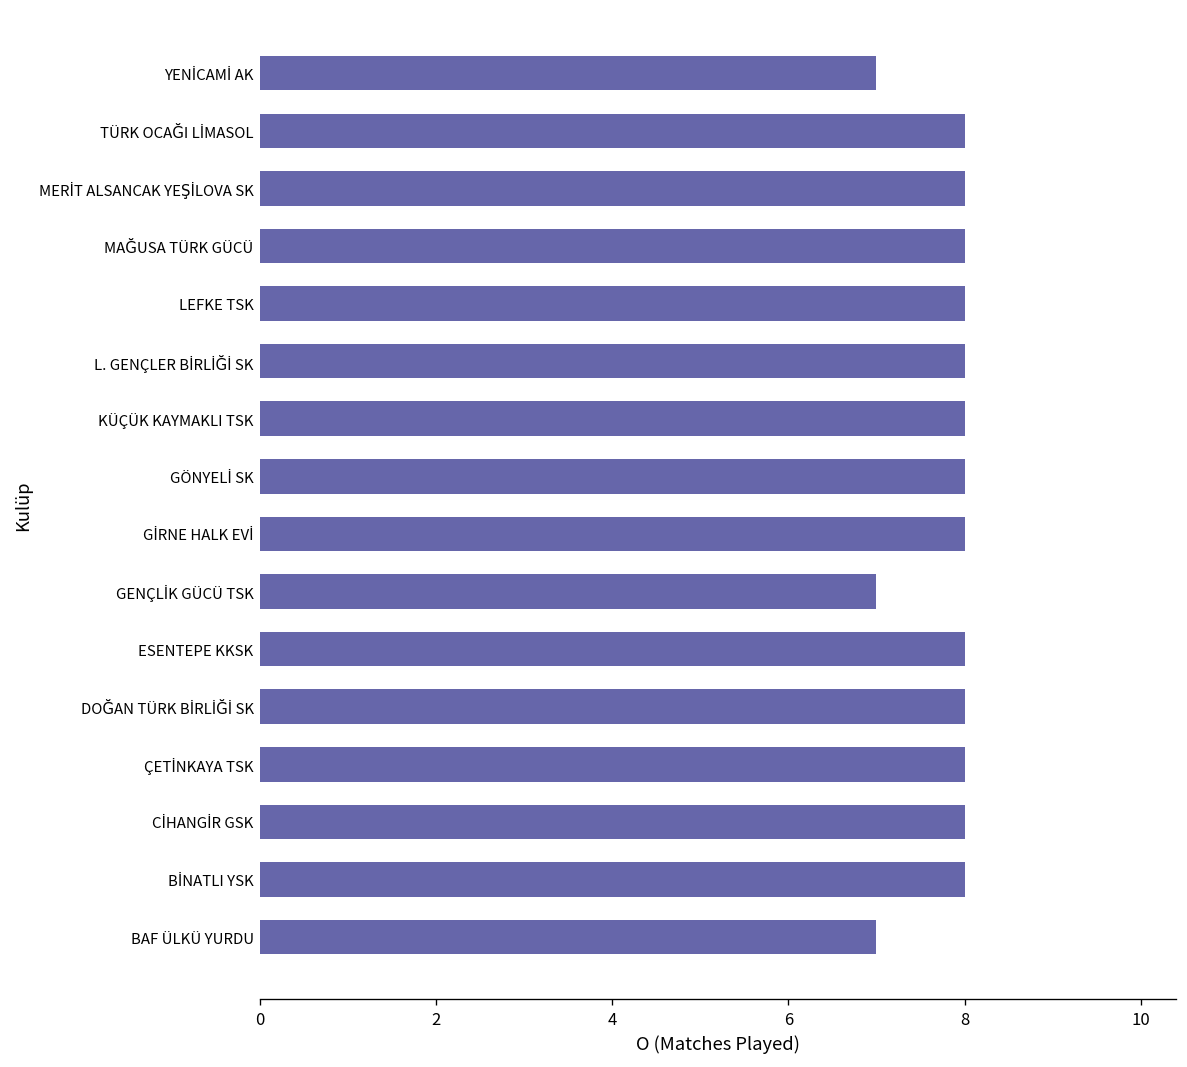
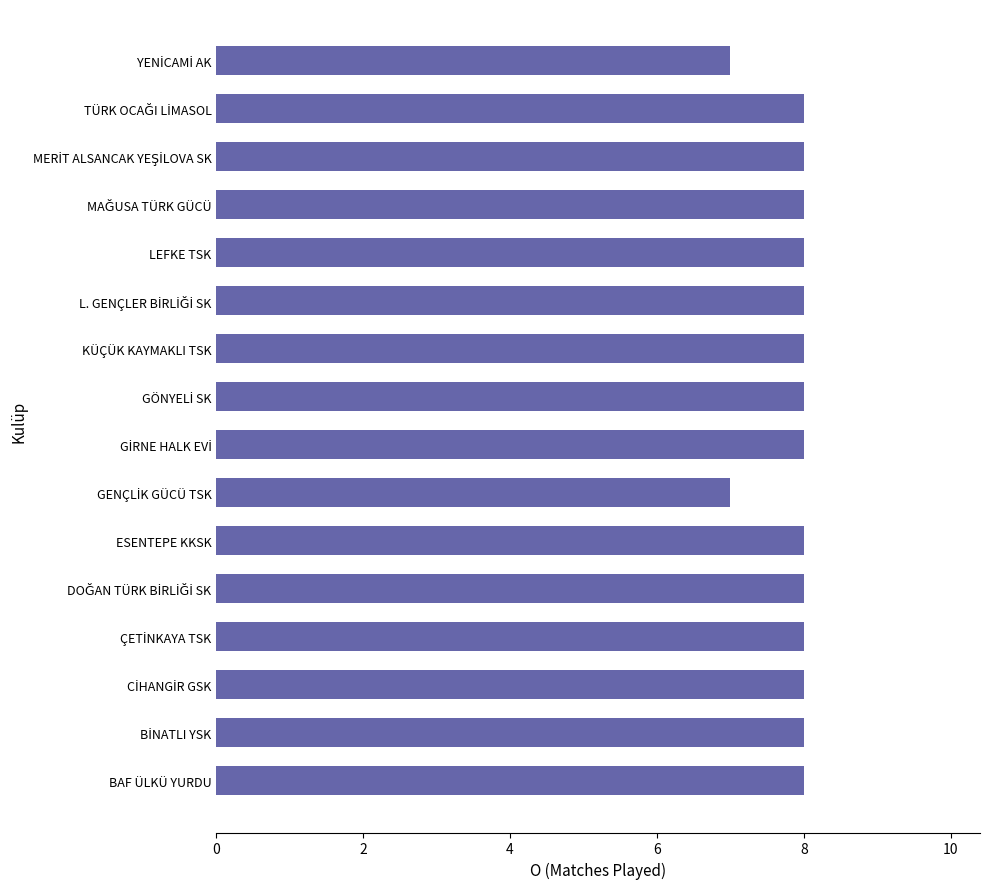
  {
    "YENİCAMİ AK": 7,
    "TÜRK OCAĞI LİMASOL": 8,
    "MERİT ALSANCAK YEŞİLOVA SK": 8,
    "MAĞUSA TÜRK GÜCÜ": 8,
    "LEFKE TSK": 8,
    "L. GENÇLER BİRLİĞİ SK": 8,
    "KÜÇÜK KAYMAKLI TSK": 8,
    "GÖNYELİ SK": 8,
    "GİRNE HALK EVİ": 8,
    "GENÇLİK GÜCÜ TSK": 7,
    "ESENTEPE KKSK": 8,
    "DOĞAN TÜRK BİRLİĞİ SK": 8,
    "ÇETİNKAYA TSK": 8,
    "CİHANGİR GSK": 8,
    "BİNATLI YSK": 8,
-   "BAF ÜLKÜ YURDU": 7
+   "BAF ÜLKÜ YURDU": 8
  }
